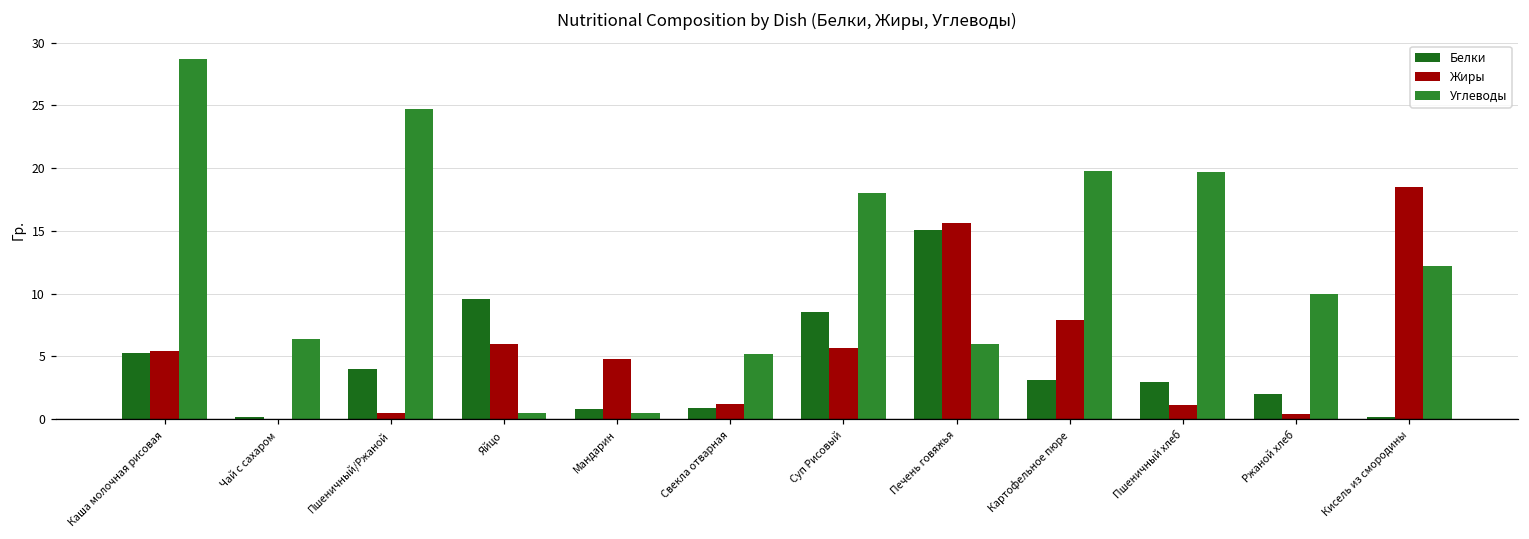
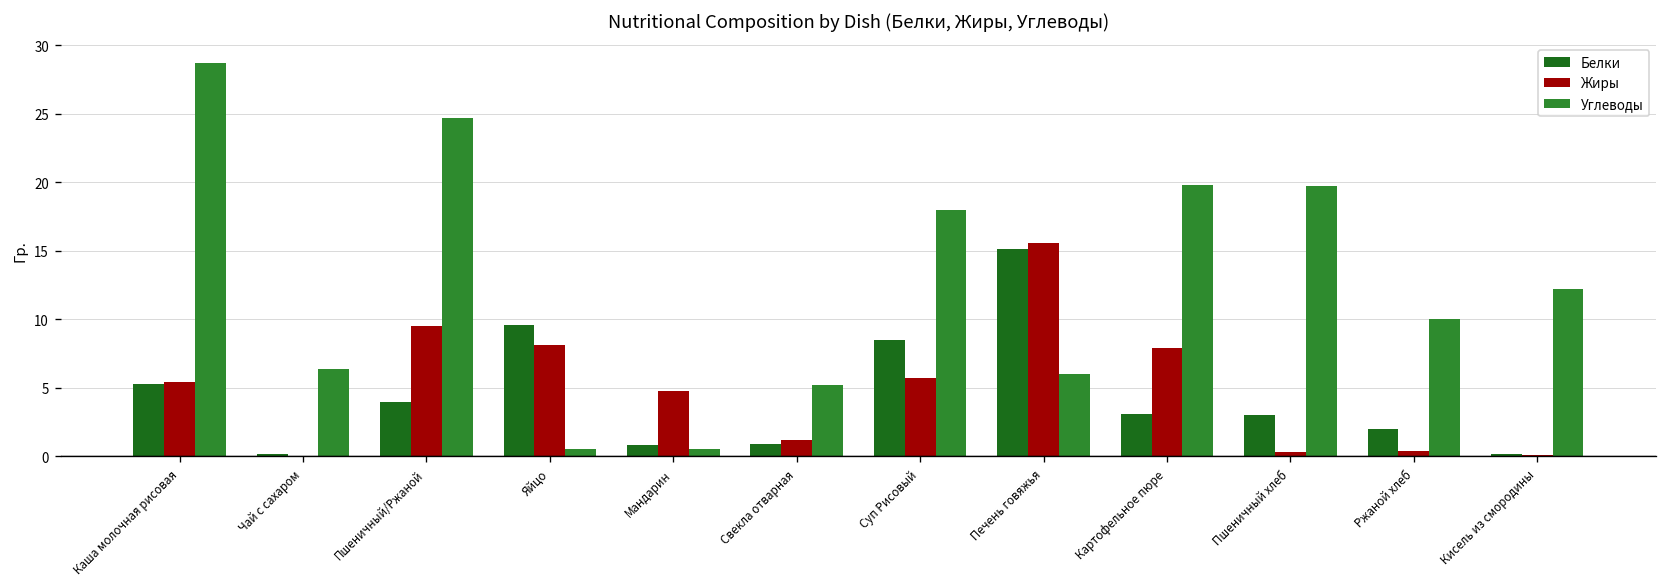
  {
    "Жиры": {
      "Каша молочная рисовая": 5.4,
      "Чай с сахаром": 0.0,
-     "Пшеничный/Ржаной": 0.5,
-     "Яйцо": 6.0,
+     "Пшеничный/Ржаной": 9.5,
+     "Яйцо": 8.1,
      "Мандарин": 4.8,
      "Свекла отварная": 1.2,
      "Суп Рисовый": 5.7,
      "Печень говяжья": 15.6,
      "Картофельное пюре": 7.9,
-     "Пшеничный хлеб": 1.1,
+     "Пшеничный хлеб": 0.3,
      "Ржаной хлеб": 0.4,
-     "Кисель из смородины": 18.5
+     "Кисель из смородины": 0.1
    }
  }
